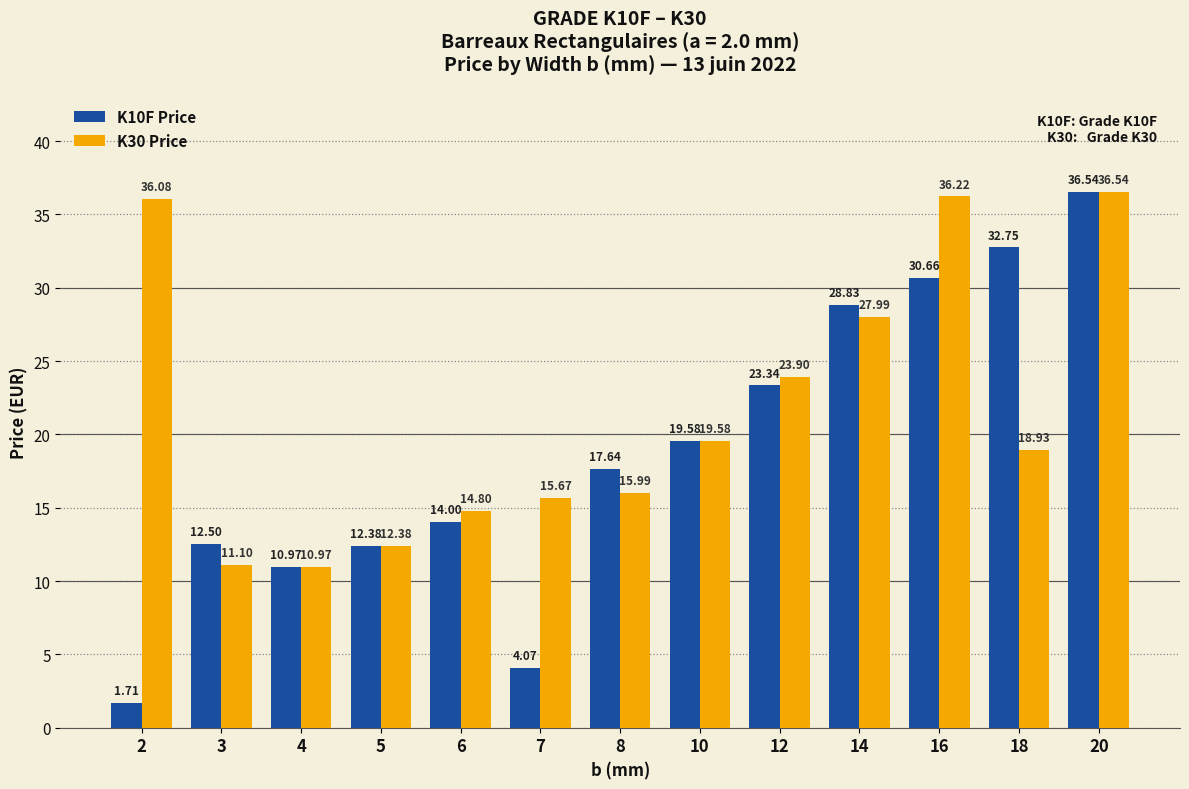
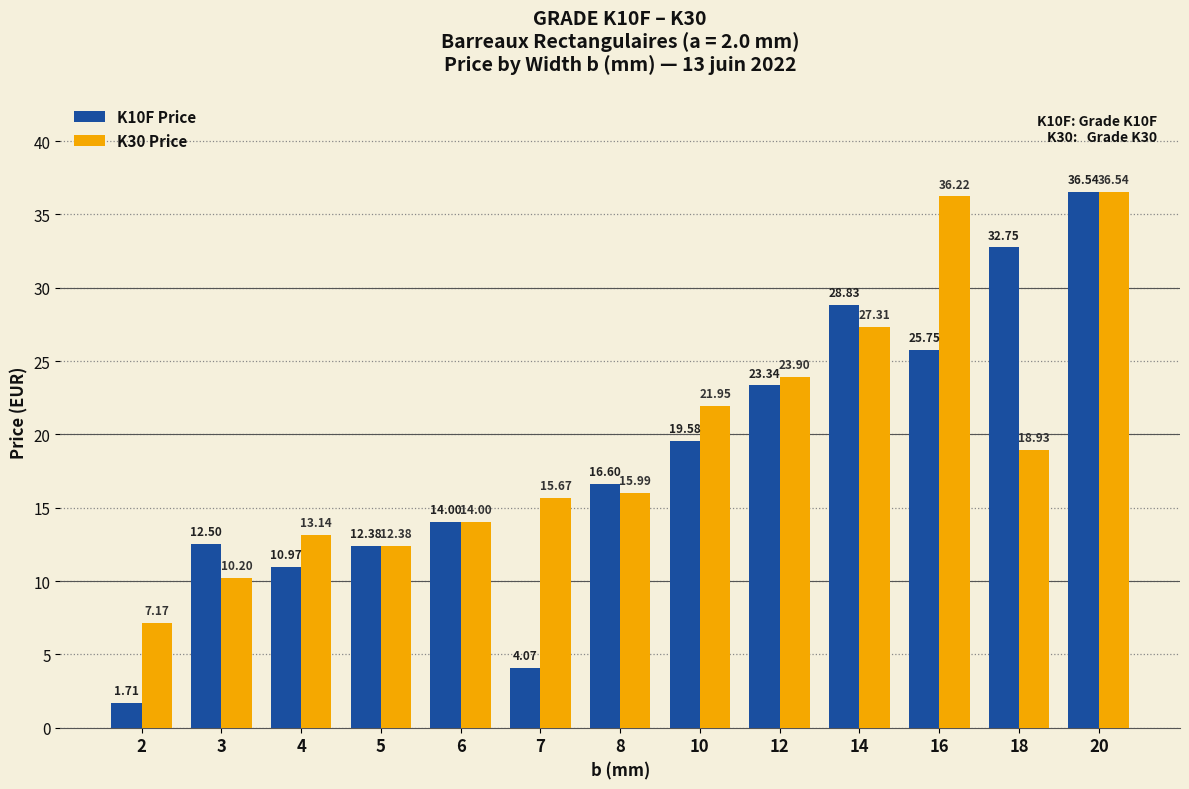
  {
    "K10F Price": {
      "2": 1.71,
      "3": 12.50,
      "4": 10.97,
      "5": 12.38,
      "6": 14.00,
      "7": 4.07,
-     "8": 17.64,
+     "8": 16.60,
      "10": 19.58,
      "12": 23.34,
      "14": 28.83,
-     "16": 30.66,
+     "16": 25.75,
      "18": 32.75,
      "20": 36.54
    },
    "K30 Price": {
-     "2": 36.08,
-     "3": 11.10,
-     "4": 10.97,
+     "2": 7.17,
+     "3": 10.20,
+     "4": 13.14,
      "5": 12.38,
-     "6": 14.80,
+     "6": 14.00,
      "7": 15.67,
      "8": 15.99,
-     "10": 19.58,
+     "10": 21.95,
      "12": 23.90,
-     "14": 27.99,
+     "14": 27.31,
      "16": 36.22,
      "18": 18.93,
      "20": 36.54
    }
  }
